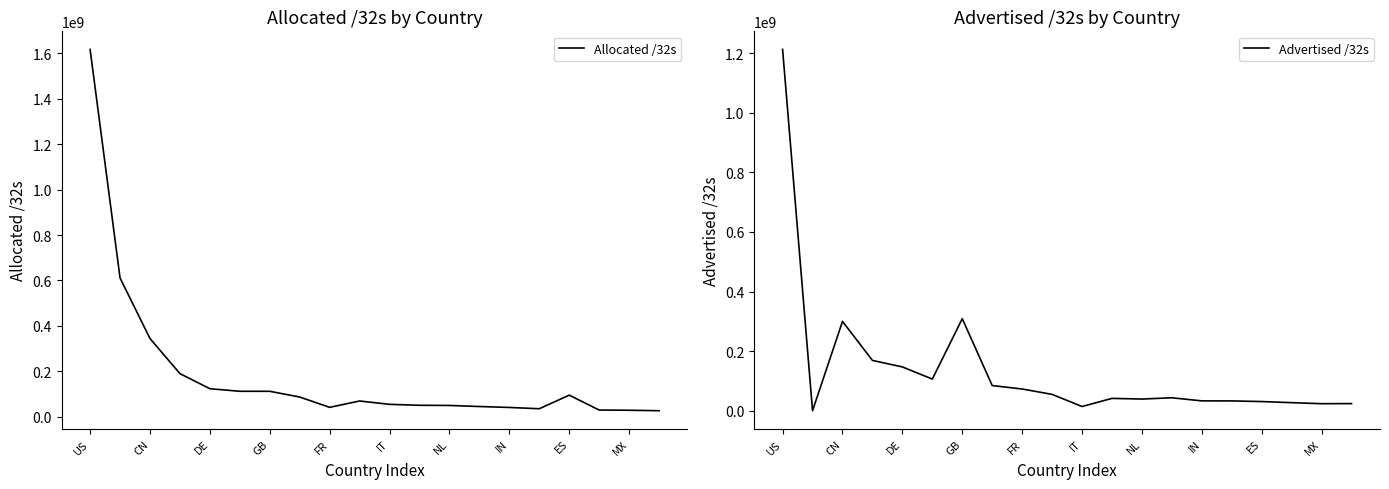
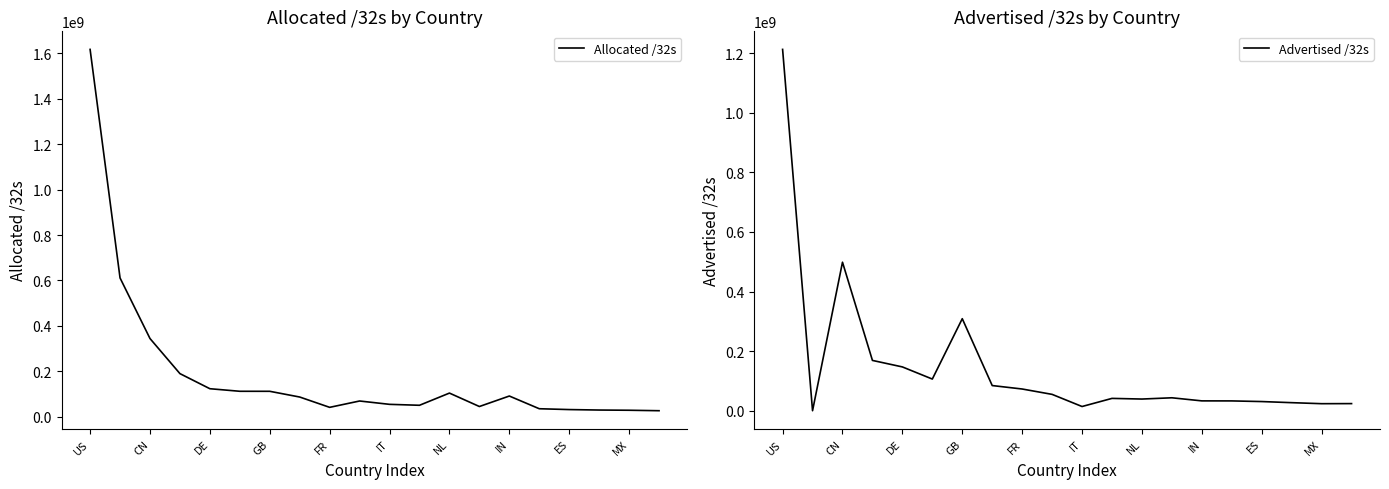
  {
    "Allocated /32s by Country": {
      "US": 1620000000,
      "CN": 340000000,
      "DE": 120000000,
      "GB": 110000000,
      "FR": 40000000,
      "IT": 60000000,
-     "NL": 50000000,
-     "IN": 40000000,
-     "ES": 100000000,
+     "NL": 100000000,
+     "IN": 90000000,
+     "ES": 30000000,
      "MX": 30000000
    },
    "Advertised /32s by Country": {
      "US": 1210000000,
-     "CN": 300000000,
+     "CN": 500000000,
      "DE": 150000000,
      "GB": 310000000,
      "FR": 70000000,
      "IT": 10000000,
      "NL": 40000000,
      "IN": 30000000,
      "ES": 30000000,
      "MX": 20000000
    }
  }
